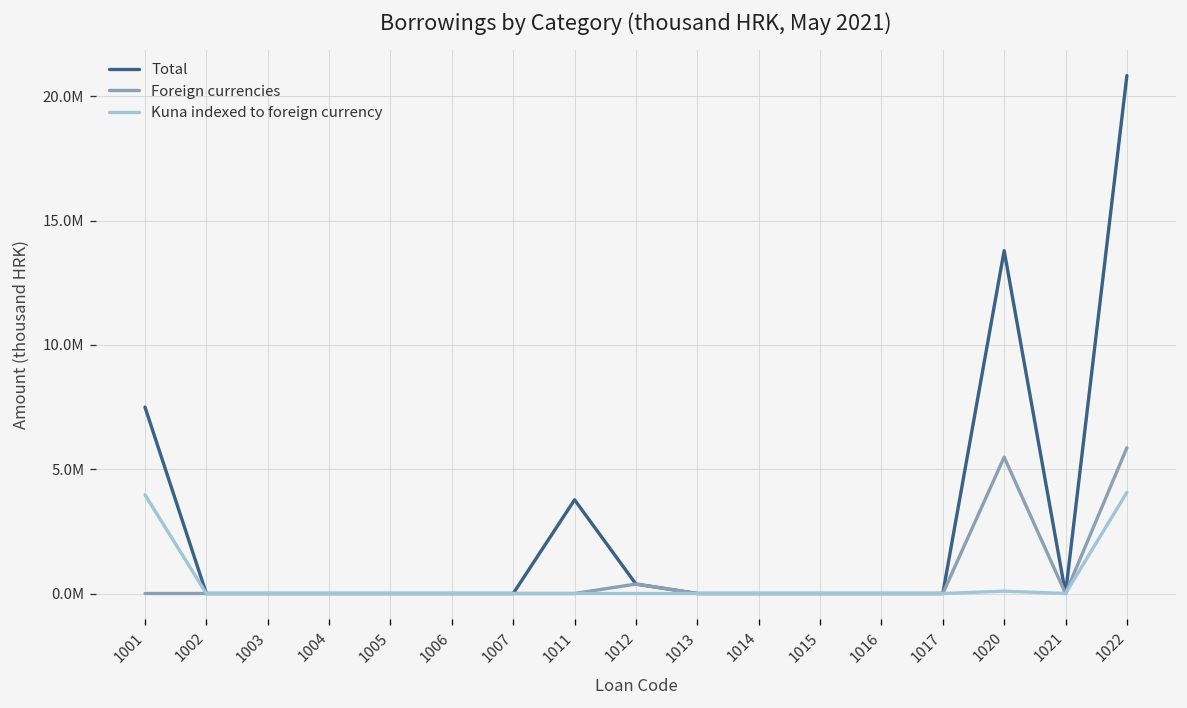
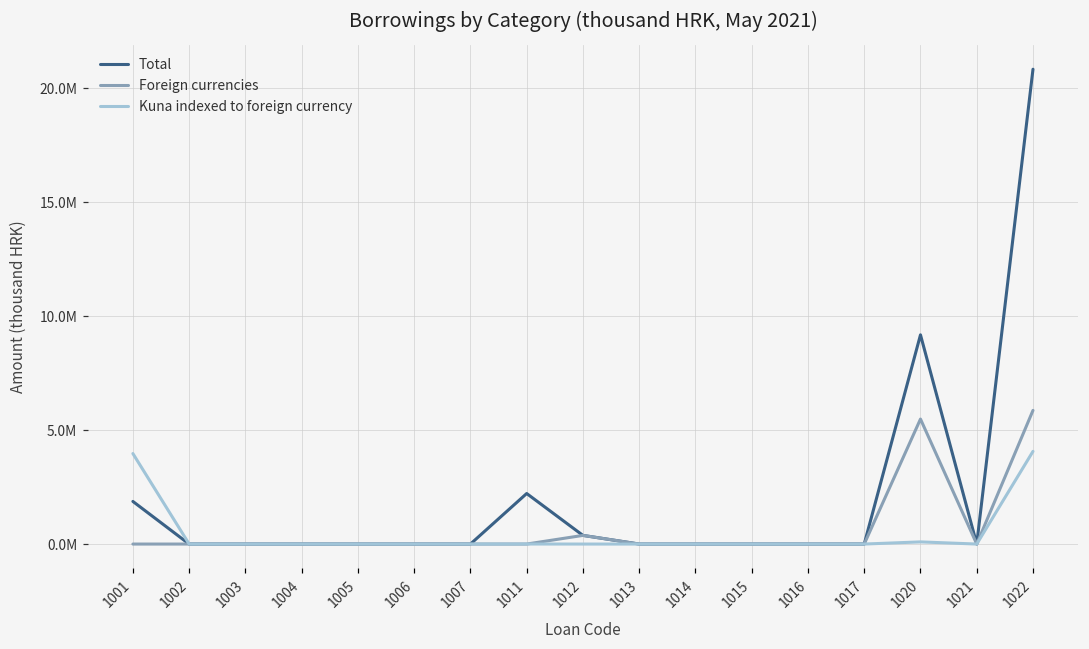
  {
    "Total": {
-     "1001": 7500000,
-     "1011": 3800000,
-     "1020": 13800000,
+     "1001": 1900000,
+     "1011": 2200000,
+     "1020": 9200000,
      "1022": 20800000
    }
  }
